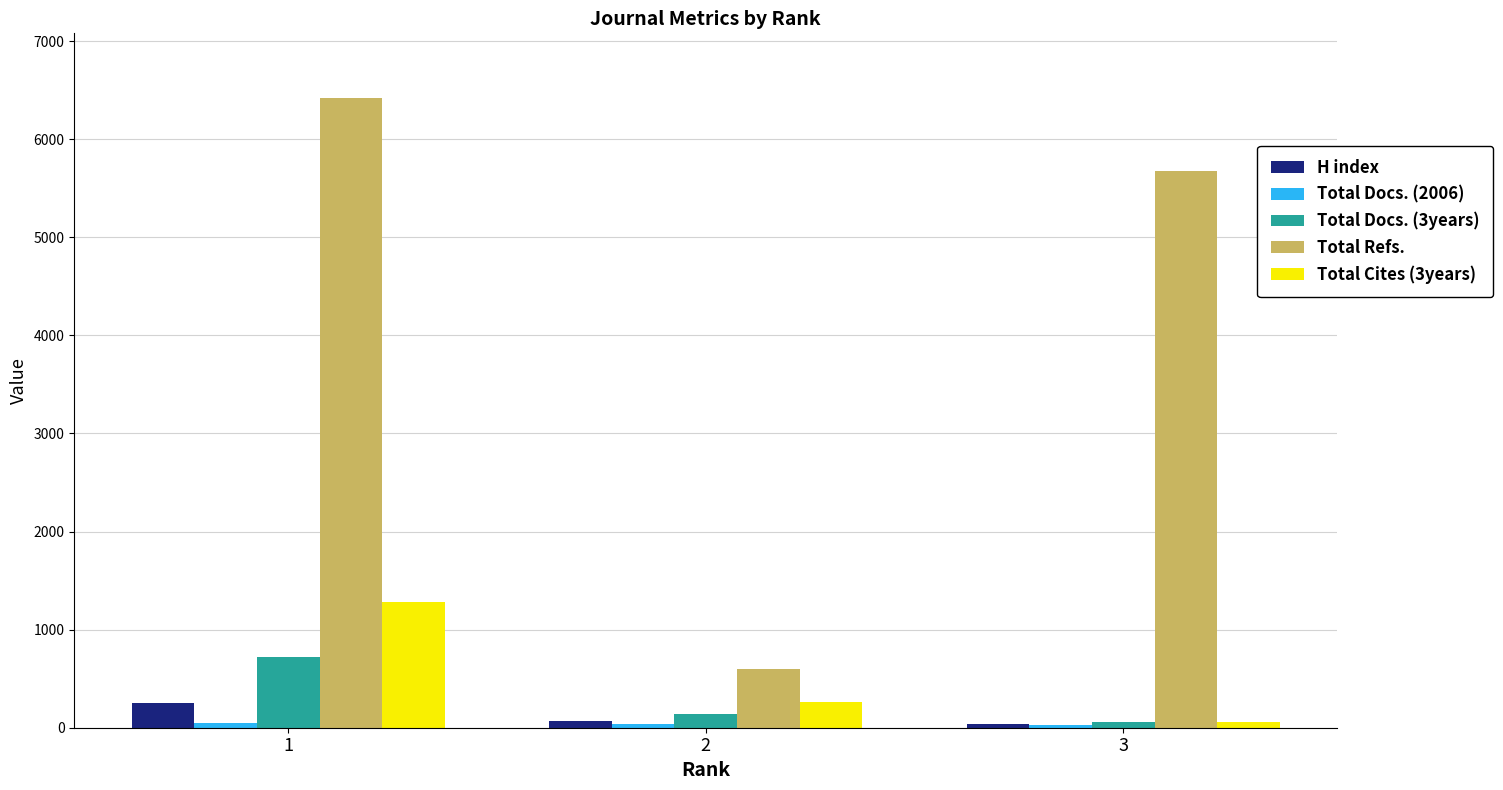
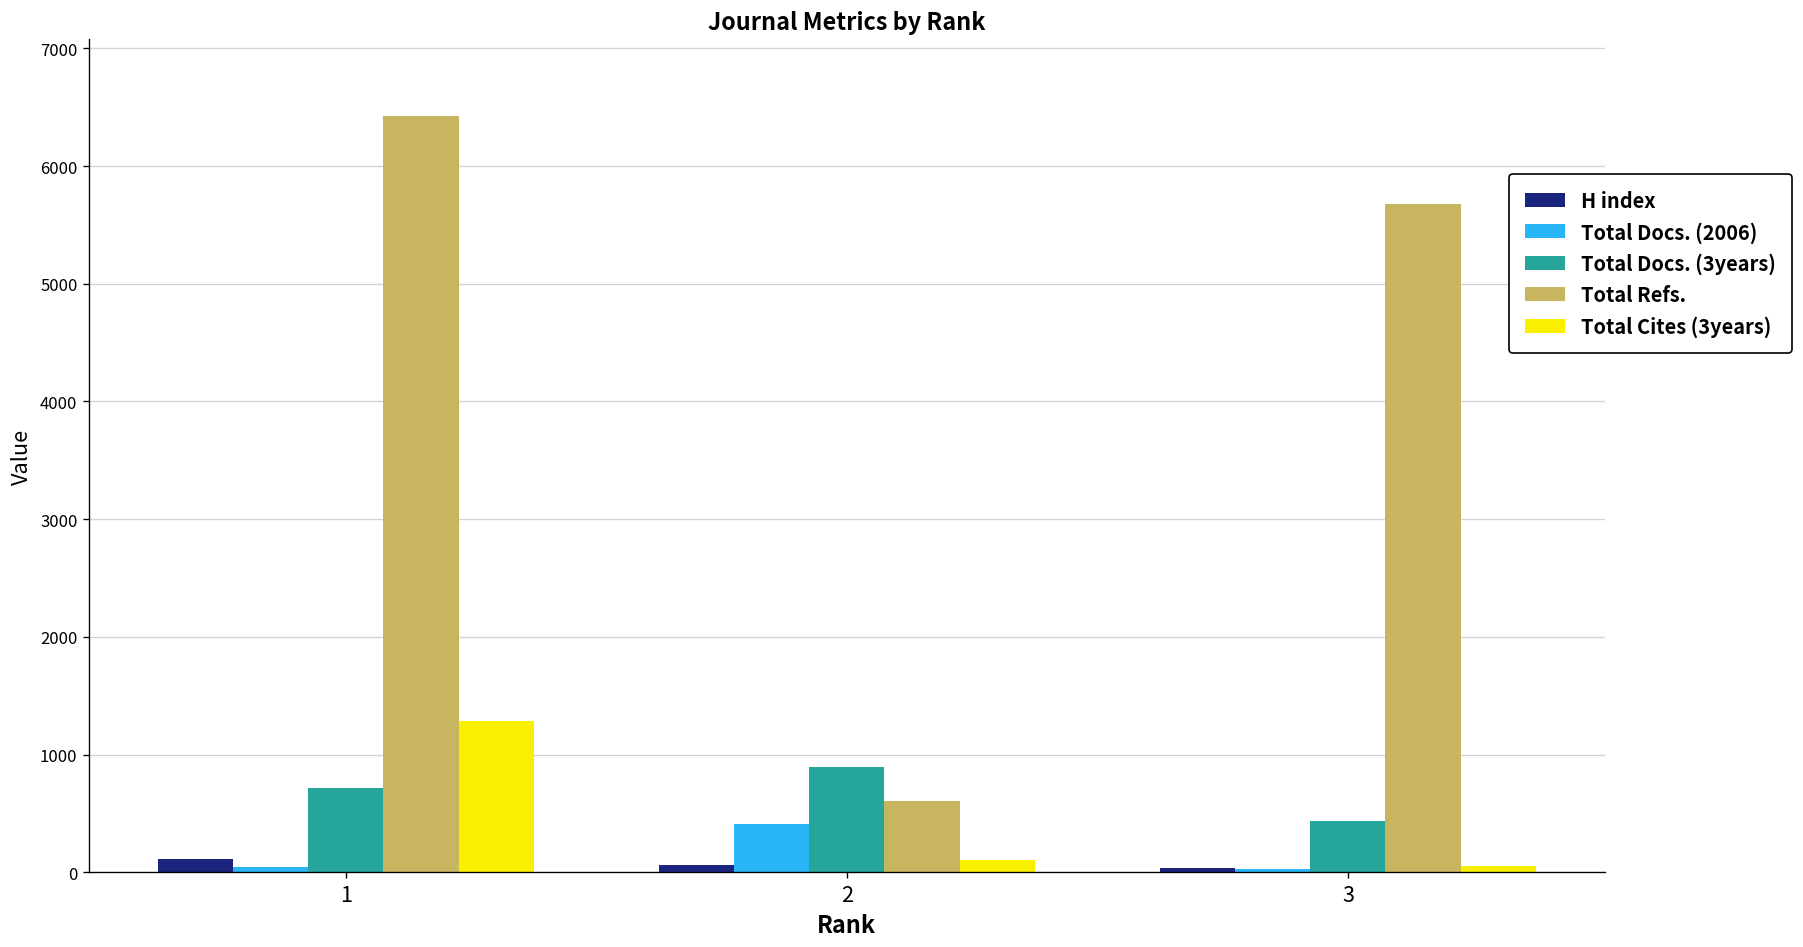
  {
    "H index": {
-     "1": 300,
+     "1": 100,
      "2": 100,
      "3": 0
    },
    "Total Docs. (2006)": {
      "1": 0,
-     "2": 0,
+     "2": 400,
      "3": 0
    },
    "Total Docs. (3years)": {
      "1": 700,
-     "2": 100,
-     "3": 100
+     "2": 900,
+     "3": 400
    },
    "Total Refs.": {
      "1": 6400,
      "2": 600,
      "3": 5700
    },
    "Total Cites (3years)": {
      "1": 1300,
-     "2": 300,
+     "2": 100,
      "3": 100
    }
  }
